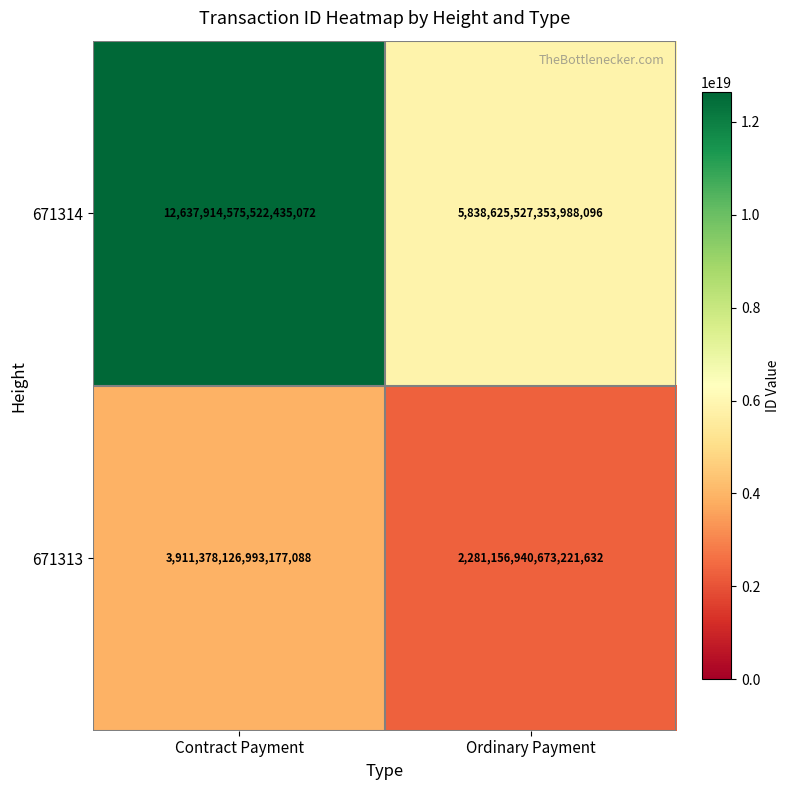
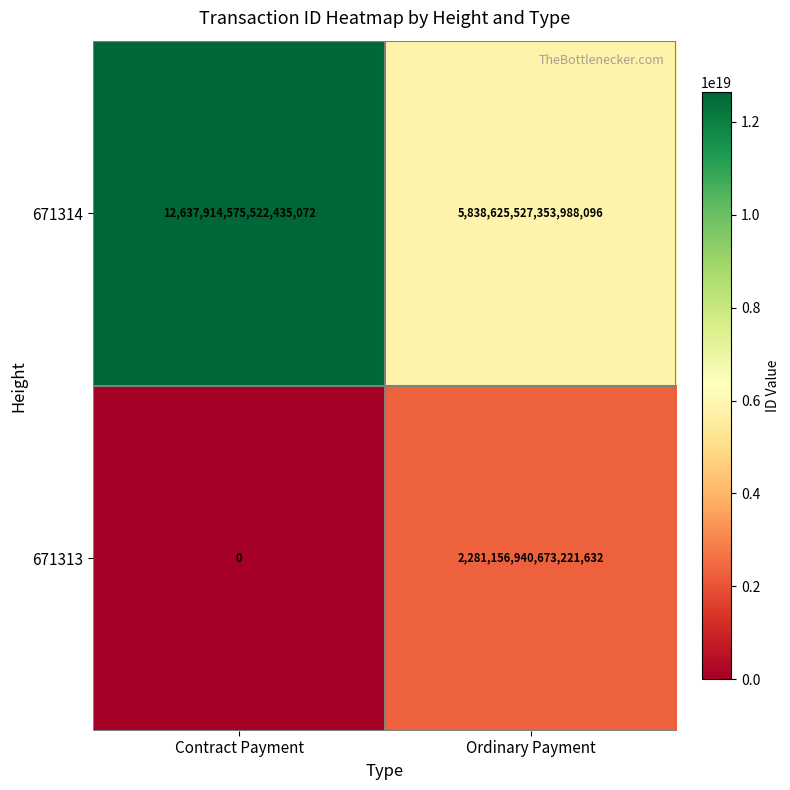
  {
    "671314": {
      "Contract Payment": "12,637,914,575,522,435,072"
    },
    "671313": {
-     "Contract Payment": "3,911,378,126,993,177,088",
+     "Contract Payment": "0",
      "Ordinary Payment": "2,281,156,940,673,221,632"
    }
  }
